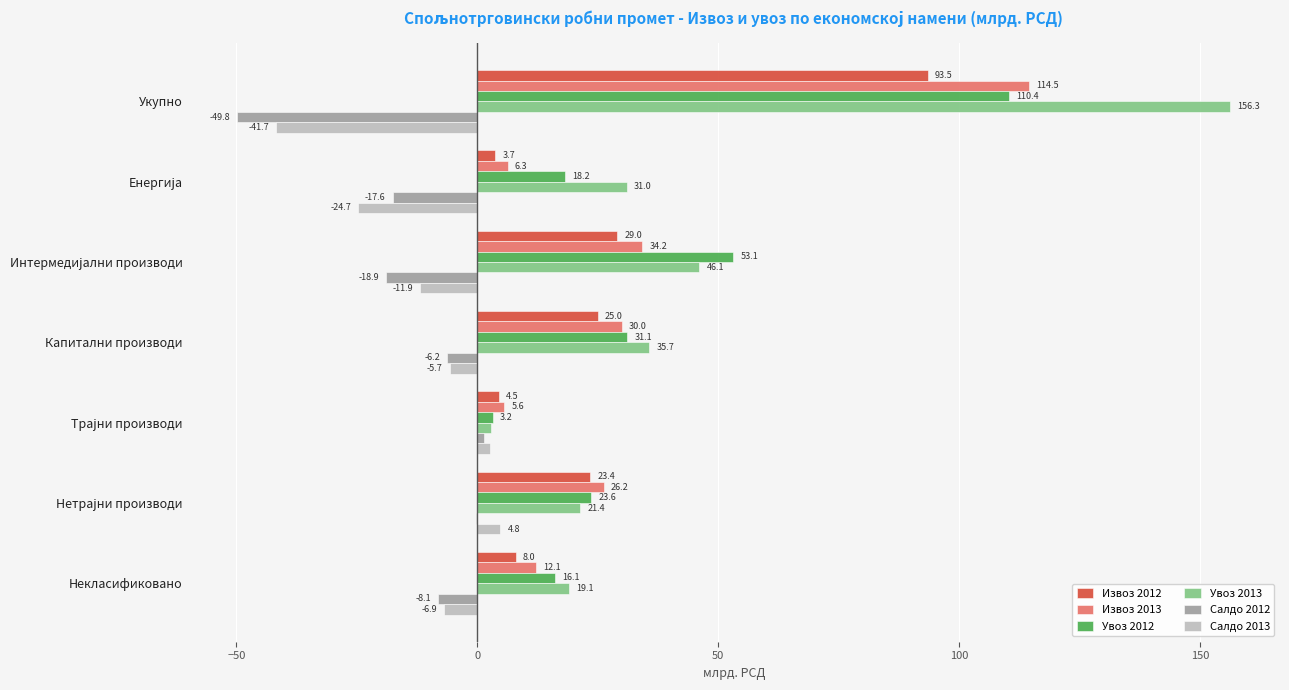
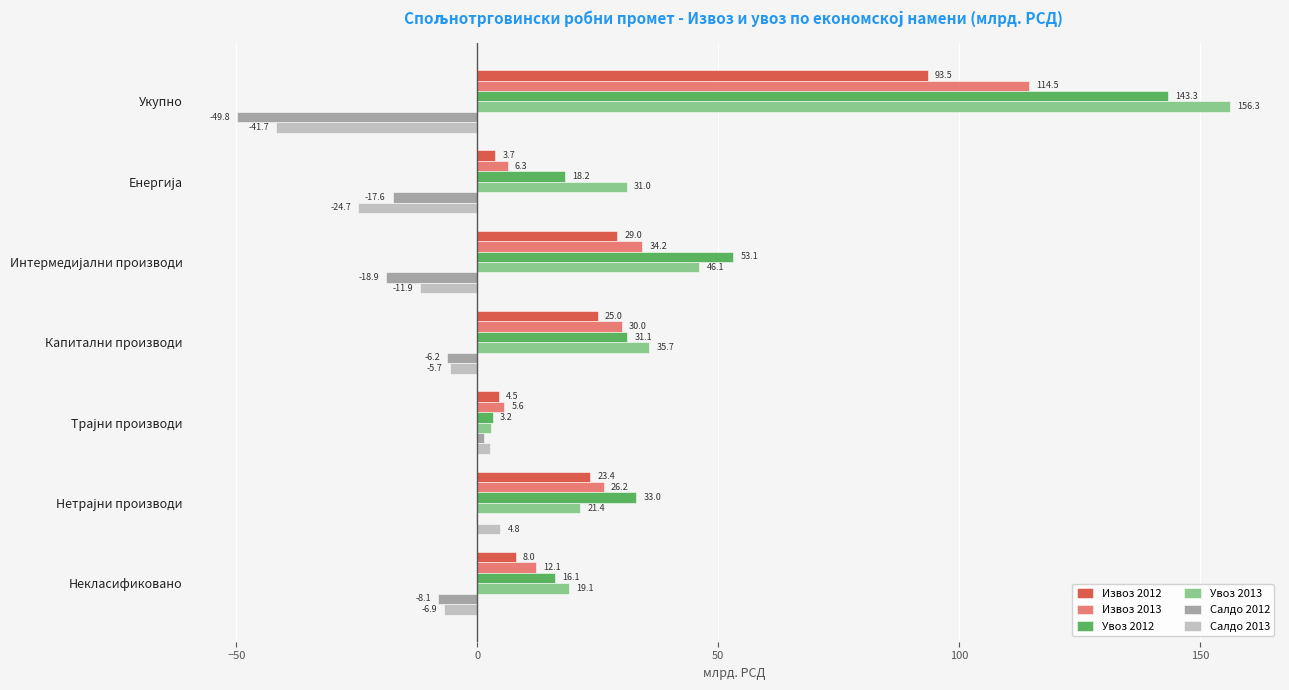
  {
    "Увоз 2012": {
-     "Укупно": 110.4,
+     "Укупно": 143.3,
      "Енергија": 18.2,
      "Интермедијални производи": 53.1,
      "Капитални производи": 31.1,
      "Трајни производи": 3.2,
-     "Нетрајни производи": 23.6,
+     "Нетрајни производи": 33.0,
      "Некласификовано": 16.1
    }
  }
